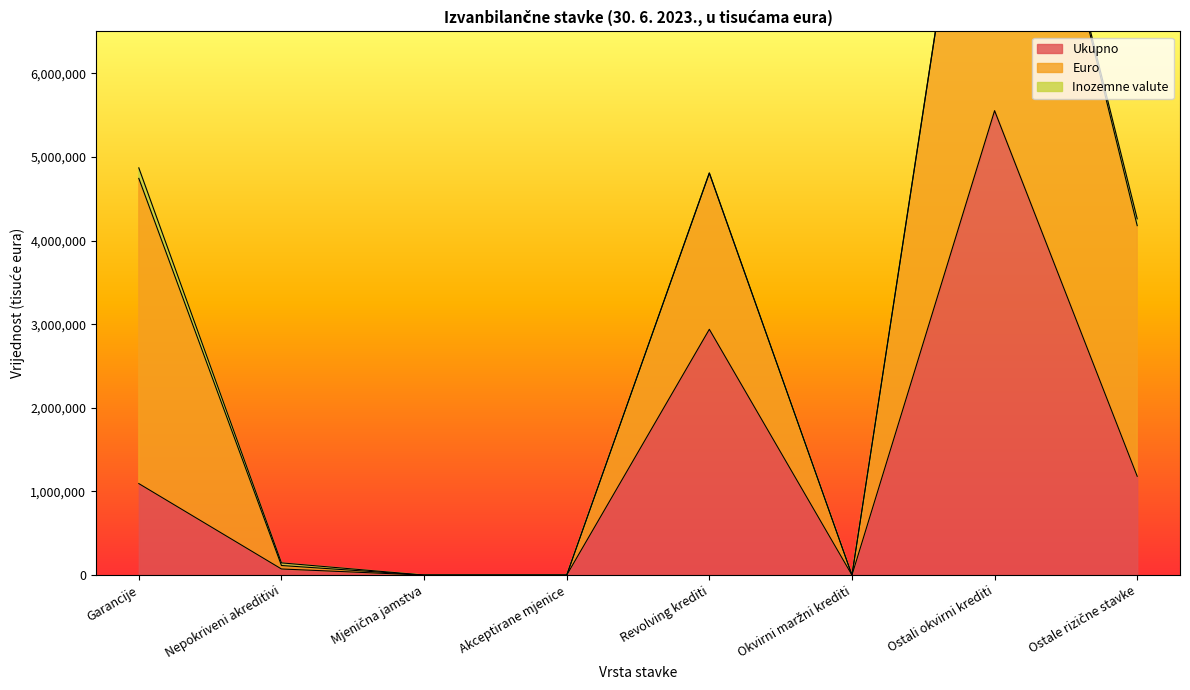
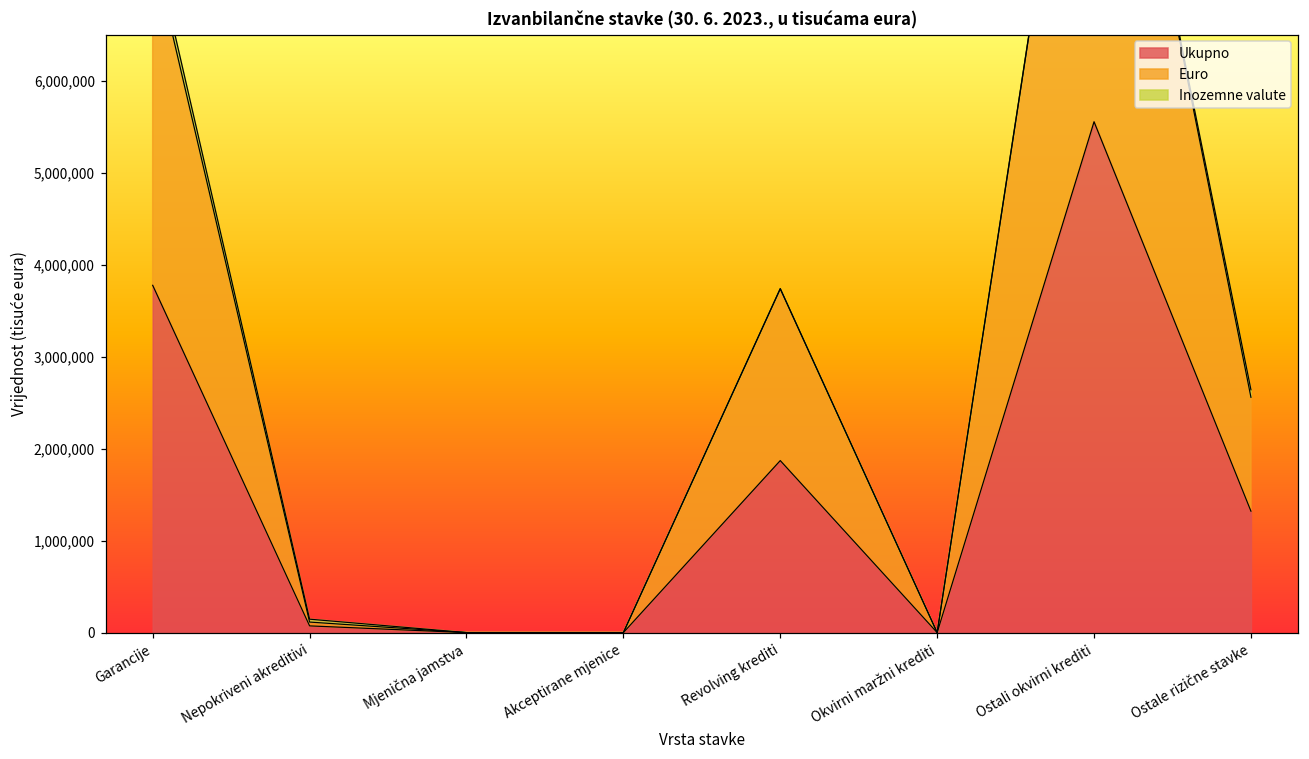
  {
    "Ukupno": {
-     "Garancije": "1,100,000",
+     "Garancije": "3,800,000",
      "Nepokriveni akreditivi": "100,000",
-     "Revolving krediti": "2,900,000",
+     "Revolving krediti": "1,900,000",
      "Ostali okvirni krediti": "5,600,000",
-     "Ostale rizične stavke": "1,200,000"
+     "Ostale rizične stavke": "1,300,000"
    },
    "Euro": {
      "Nepokriveni akreditivi": "0",
-     "Ostale rizične stavke": "3,000,000"
+     "Ostale rizične stavke": "1,200,000"
    },
    "Inozemne valute": {
      "Nepokriveni akreditivi": "0",
      "Ostale rizične stavke": "100,000"
    }
  }
